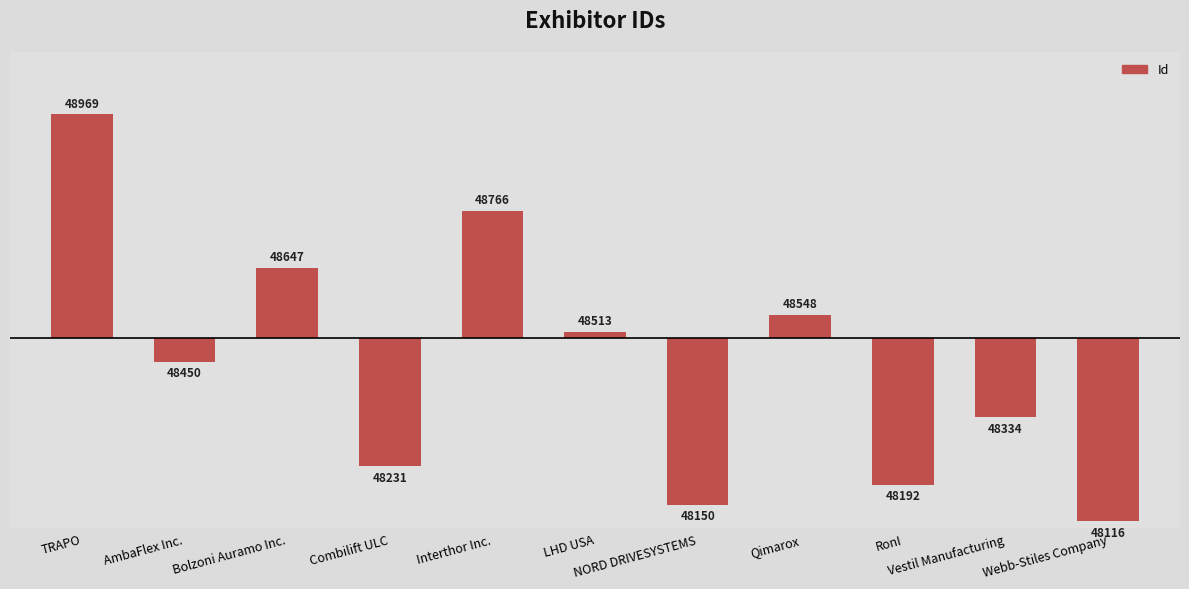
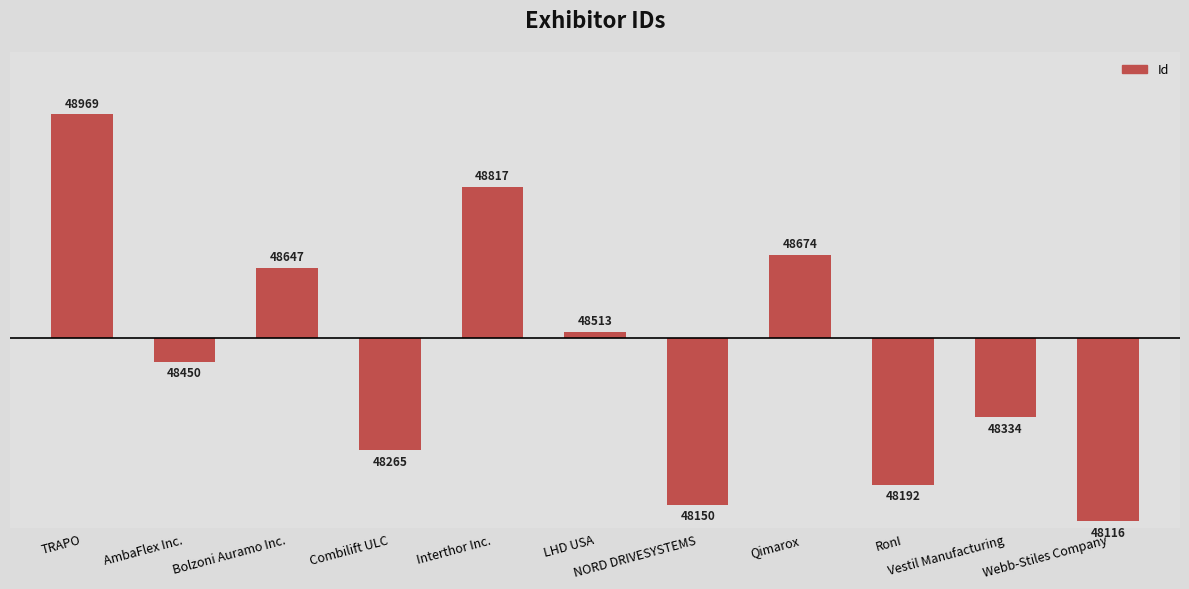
  {
-   "Combilift ULC": 48231,
-   "Interthor Inc.": 48766,
-   "Qimarox": 48548
+   "Combilift ULC": 48265,
+   "Interthor Inc.": 48817,
+   "Qimarox": 48674
  }
